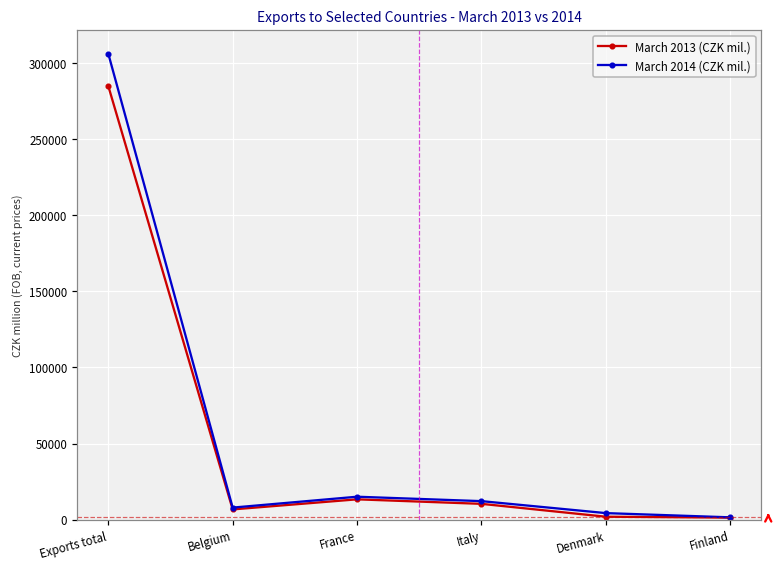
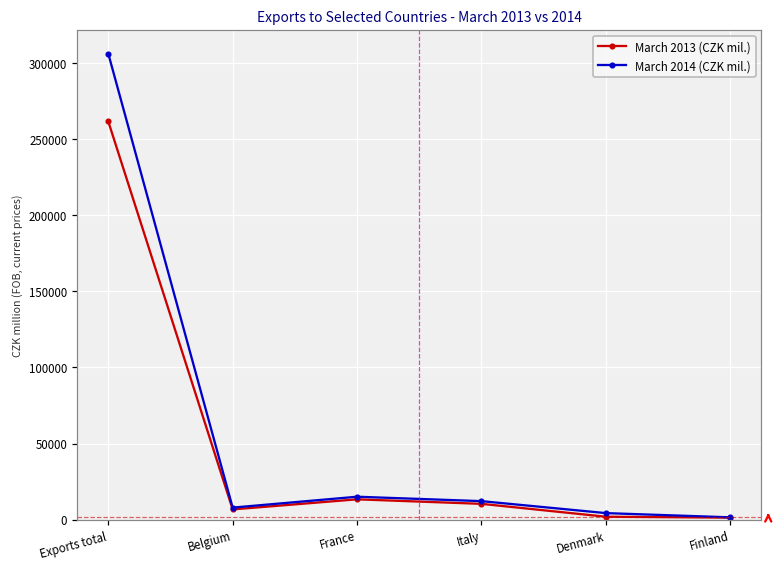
  {
    "March 2013 (CZK mil.)": {
-     "Exports total": 285000,
+     "Exports total": 262000,
      "Denmark": 2000
    },
    "March 2014 (CZK mil.)": {
      "Exports total": 306000,
      "Denmark": 4000
    }
  }
